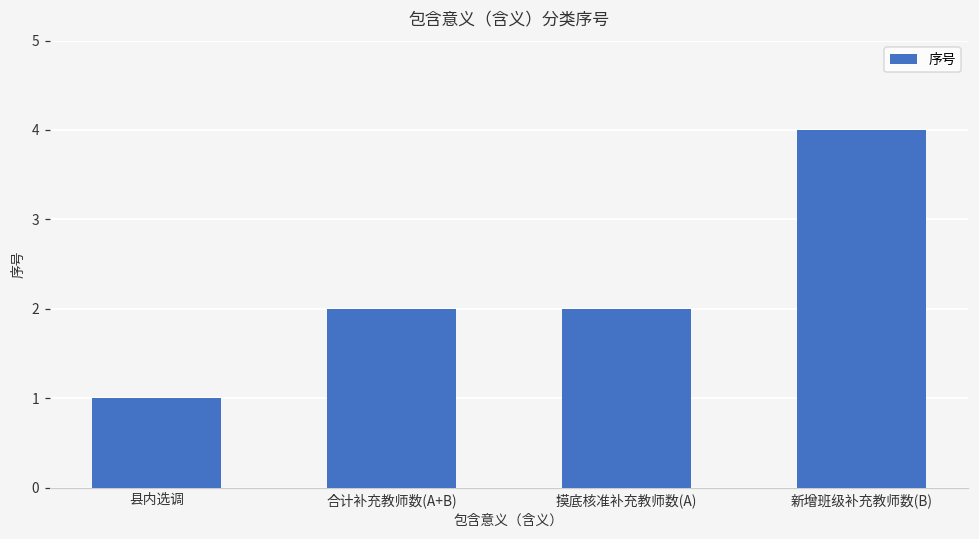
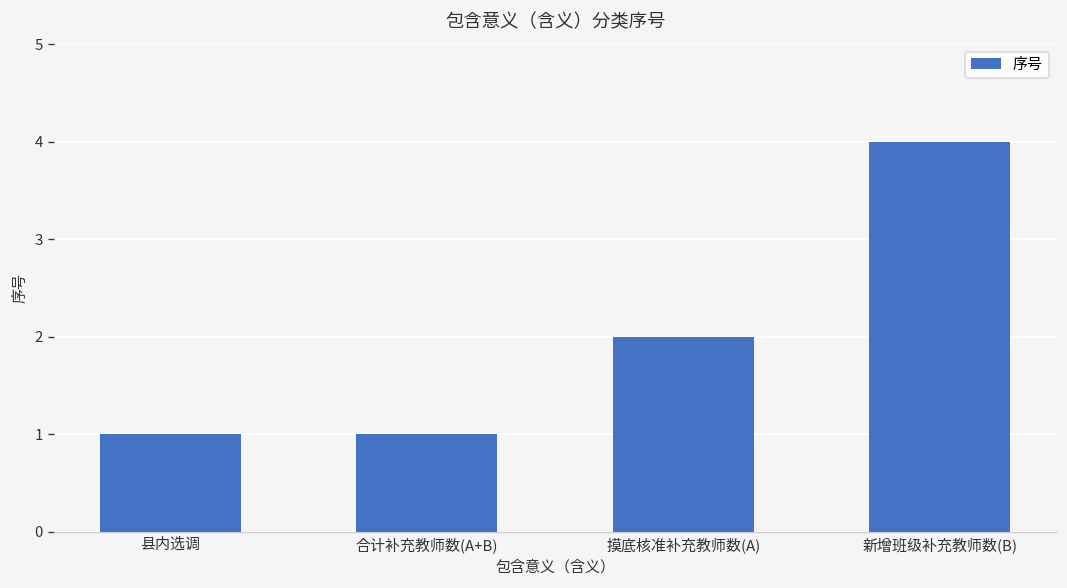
  {
    "县内选调": 1,
-   "合计补充教师数(A+B)": 2,
+   "合计补充教师数(A+B)": 1,
    "摸底核准补充教师数(A)": 2,
    "新增班级补充教师数(B)": 4
  }
